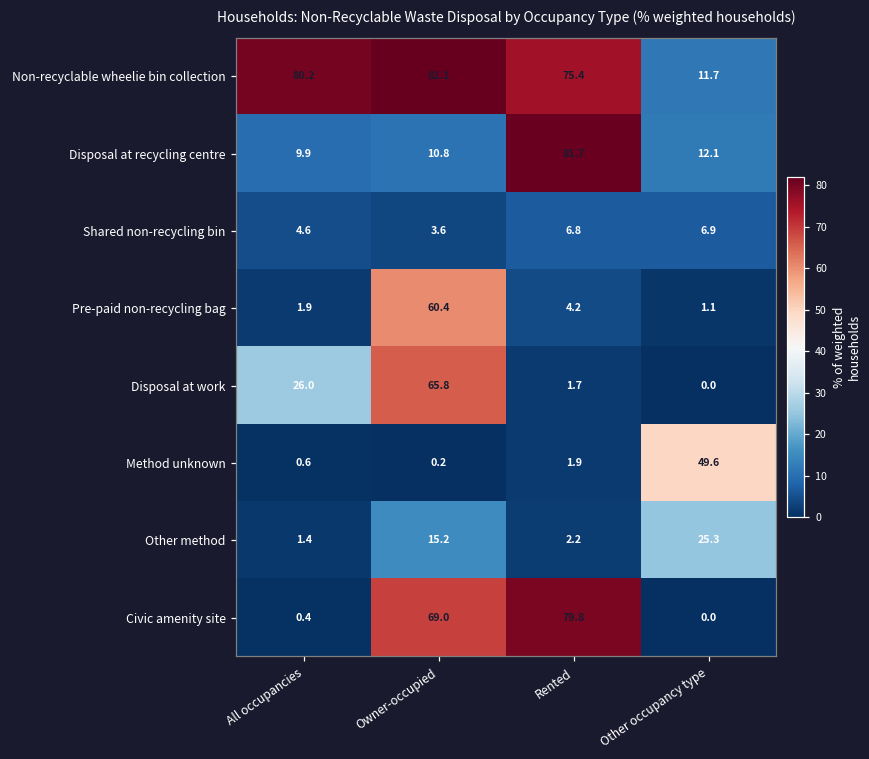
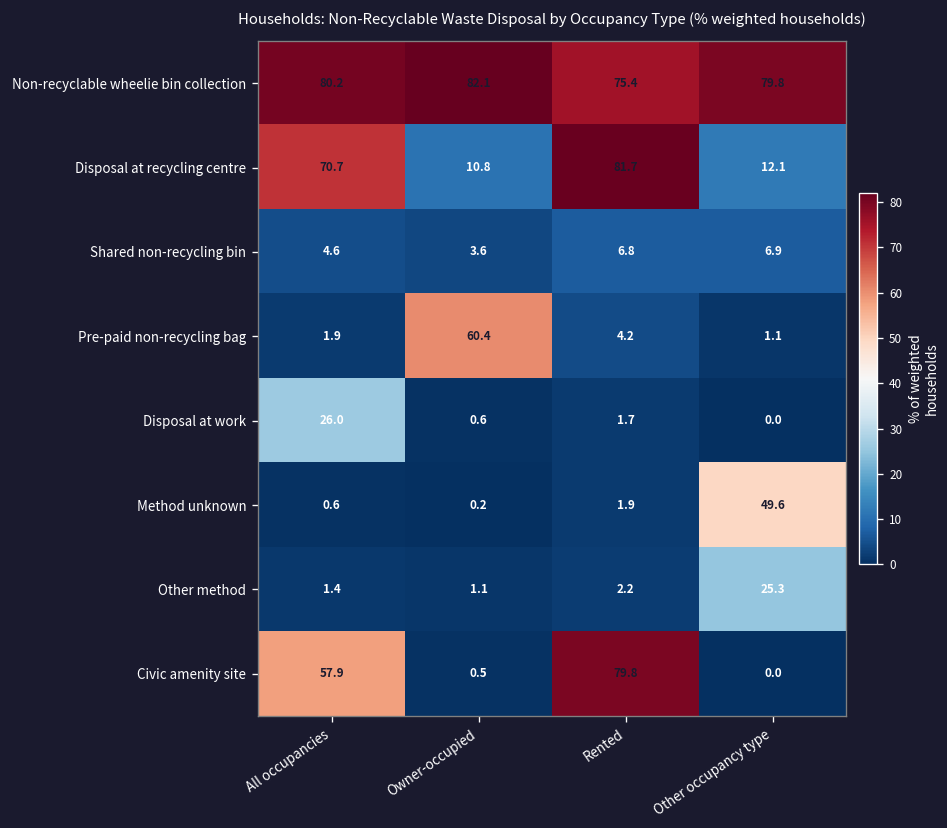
  {
    "Non-recyclable wheelie bin collection": {
      "All occupancies": 80.2,
      "Owner-occupied": 82.1,
      "Rented": 75.4,
-     "Other occupancy type": 11.7
+     "Other occupancy type": 79.8
    },
    "Disposal at recycling centre": {
-     "All occupancies": 9.9,
+     "All occupancies": 70.7,
      "Owner-occupied": 10.8,
      "Rented": 81.7,
      "Other occupancy type": 12.1
    },
    "Shared non-recycling bin": {
      "All occupancies": 4.6,
      "Owner-occupied": 3.6,
      "Rented": 6.8,
      "Other occupancy type": 6.9
    },
    "Pre-paid non-recycling bag": {
      "All occupancies": 1.9,
      "Owner-occupied": 60.4,
      "Rented": 4.2,
      "Other occupancy type": 1.1
    },
    "Disposal at work": {
      "All occupancies": 26.0,
-     "Owner-occupied": 65.8,
+     "Owner-occupied": 0.6,
      "Rented": 1.7,
      "Other occupancy type": 0.0
    },
    "Method unknown": {
      "All occupancies": 0.6,
      "Owner-occupied": 0.2,
      "Rented": 1.9,
      "Other occupancy type": 49.6
    },
    "Other method": {
      "All occupancies": 1.4,
-     "Owner-occupied": 15.2,
+     "Owner-occupied": 1.1,
      "Rented": 2.2,
      "Other occupancy type": 25.3
    },
    "Civic amenity site": {
-     "All occupancies": 0.4,
-     "Owner-occupied": 69.0,
+     "All occupancies": 57.9,
+     "Owner-occupied": 0.5,
      "Rented": 79.8,
      "Other occupancy type": 0.0
    }
  }
